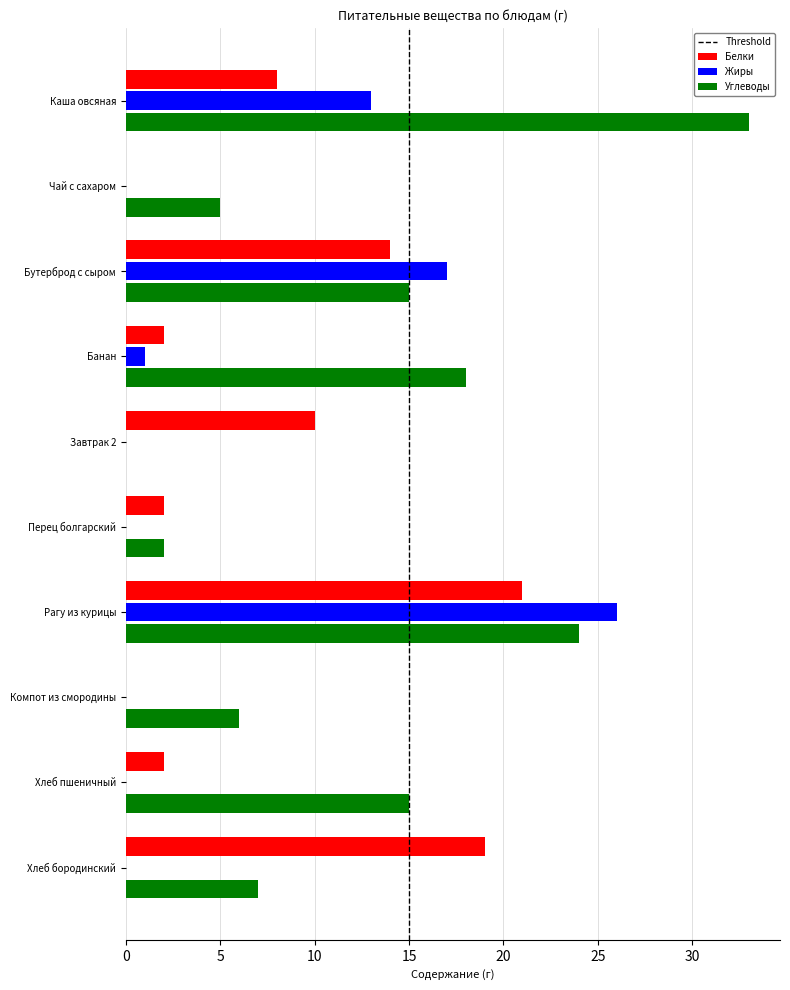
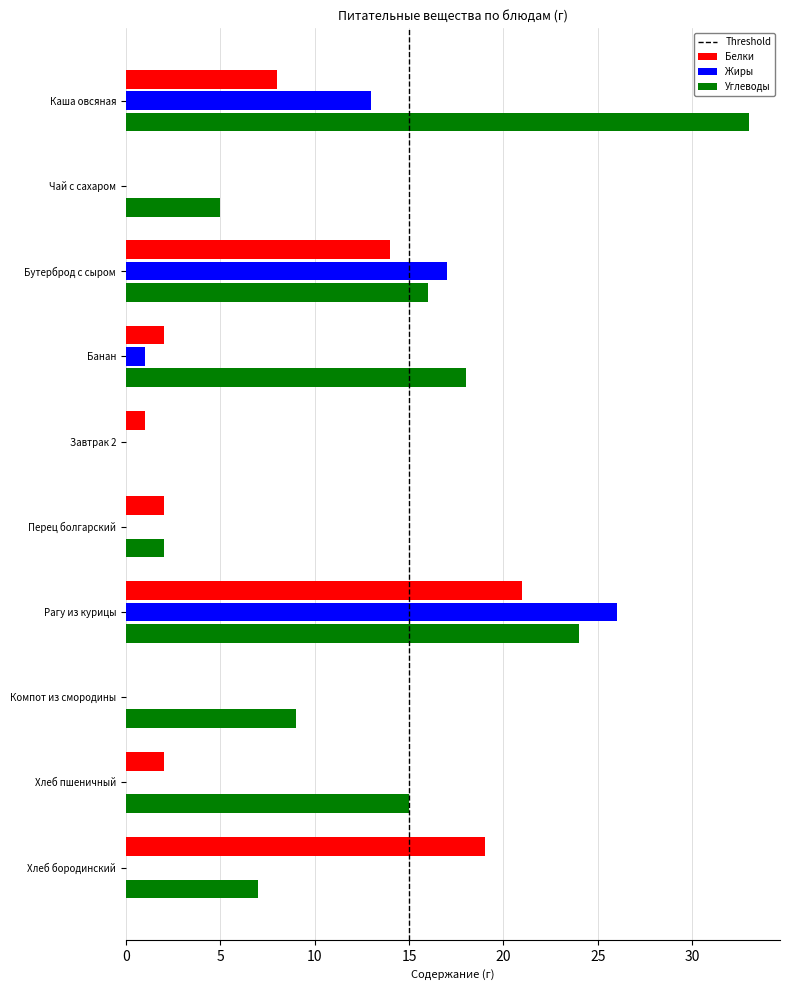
  {
    "Белки": {
      "Каша овсяная": 8,
      "Чай с сахаром": 0,
      "Бутерброд с сыром": 14,
      "Банан": 2,
-     "Завтрак 2": 10,
+     "Завтрак 2": 1,
      "Перец болгарский": 2,
      "Рагу из курицы": 21,
      "Компот из смородины": 0,
      "Хлеб пшеничный": 2,
      "Хлеб бородинский": 19
    },
    "Жиры": {
      "Каша овсяная": 13,
      "Чай с сахаром": 0,
      "Бутерброд с сыром": 17,
      "Банан": 1,
      "Завтрак 2": 0,
      "Перец болгарский": 0,
      "Рагу из курицы": 26,
      "Компот из смородины": 0,
      "Хлеб пшеничный": 0,
      "Хлеб бородинский": 0
    },
    "Углеводы": {
      "Каша овсяная": 33,
      "Чай с сахаром": 5,
-     "Бутерброд с сыром": 15,
+     "Бутерброд с сыром": 16,
      "Банан": 18,
      "Завтрак 2": 0,
      "Перец болгарский": 2,
      "Рагу из курицы": 24,
-     "Компот из смородины": 6,
+     "Компот из смородины": 9,
      "Хлеб пшеничный": 15,
      "Хлеб бородинский": 7
    }
  }
